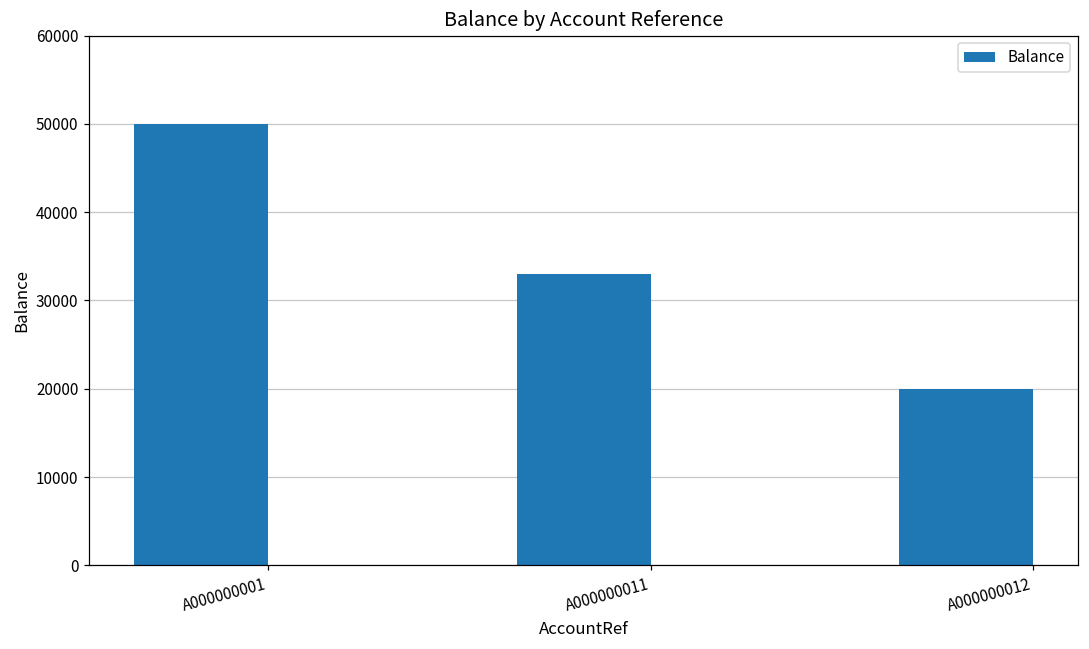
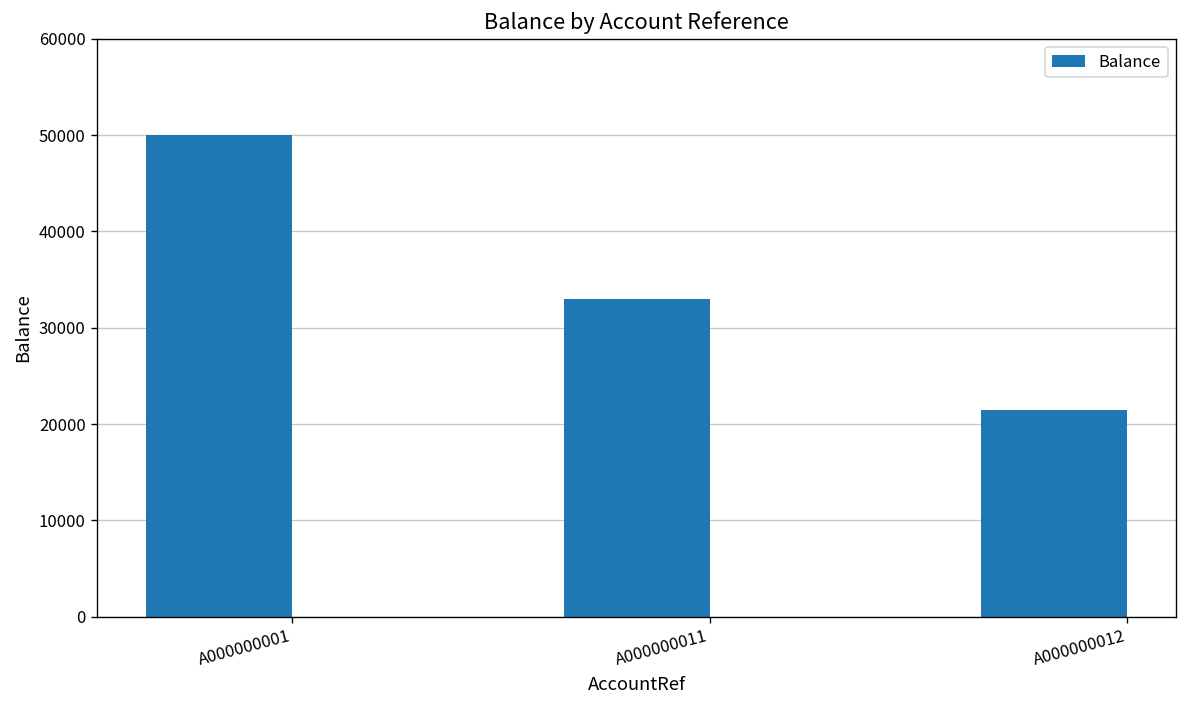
  {
    "A000000001": 50000,
    "A000000011": 33000,
-   "A000000012": 20000
+   "A000000012": 21000
  }
